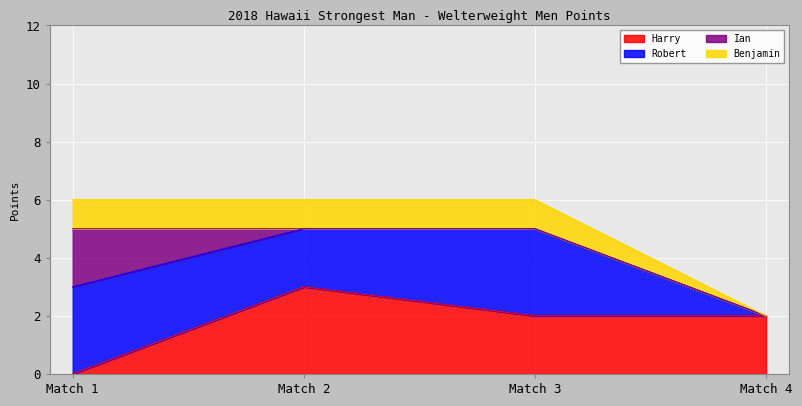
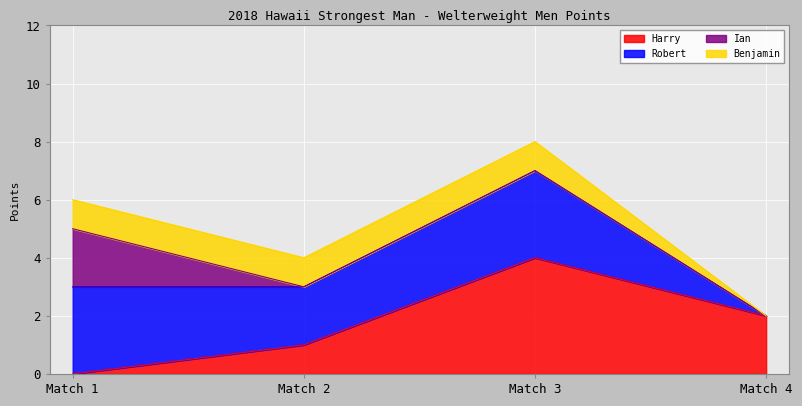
  {
    "Harry": {
      "Match 1": 0,
-     "Match 2": 3,
-     "Match 3": 2
+     "Match 2": 1,
+     "Match 3": 4
    },
    "Robert": {
      "Match 1": 3
    },
    "Ian": {
      "Match 1": 2
    },
    "Benjamin": {
      "Match 1": 1,
      "Match 2": 1,
      "Match 3": 1
    }
  }
